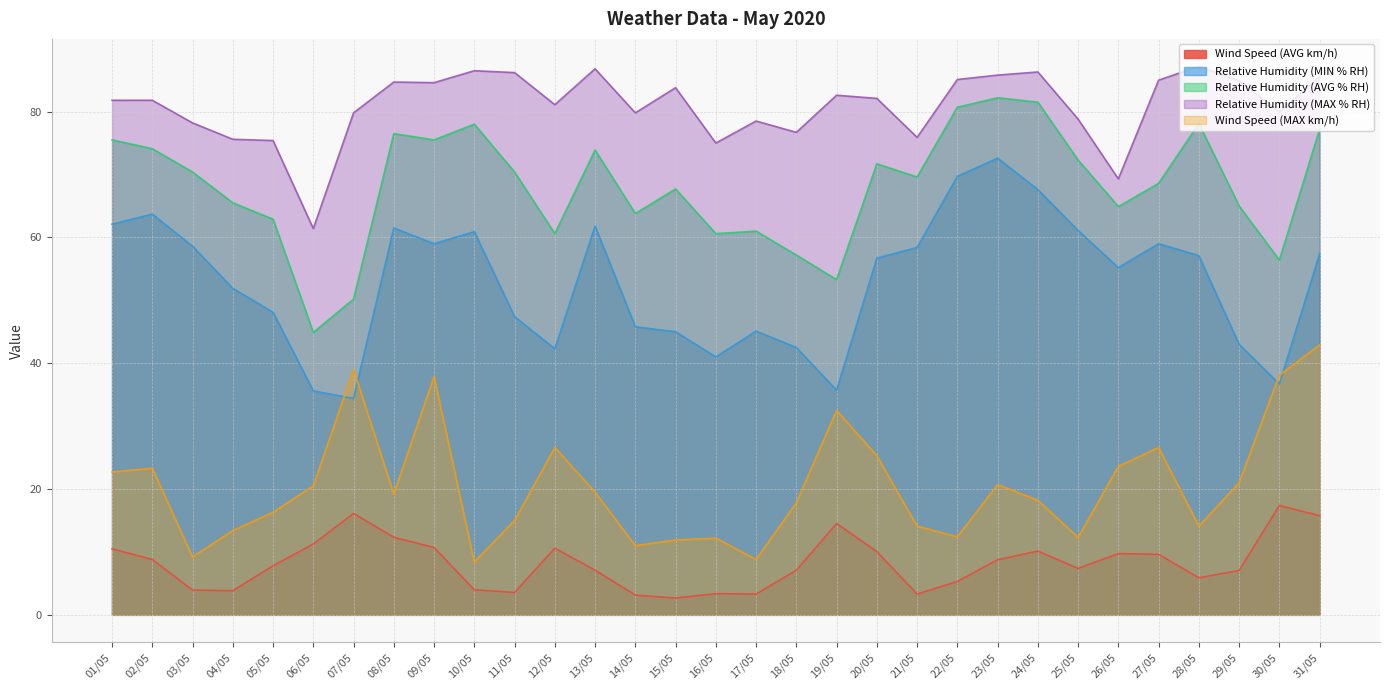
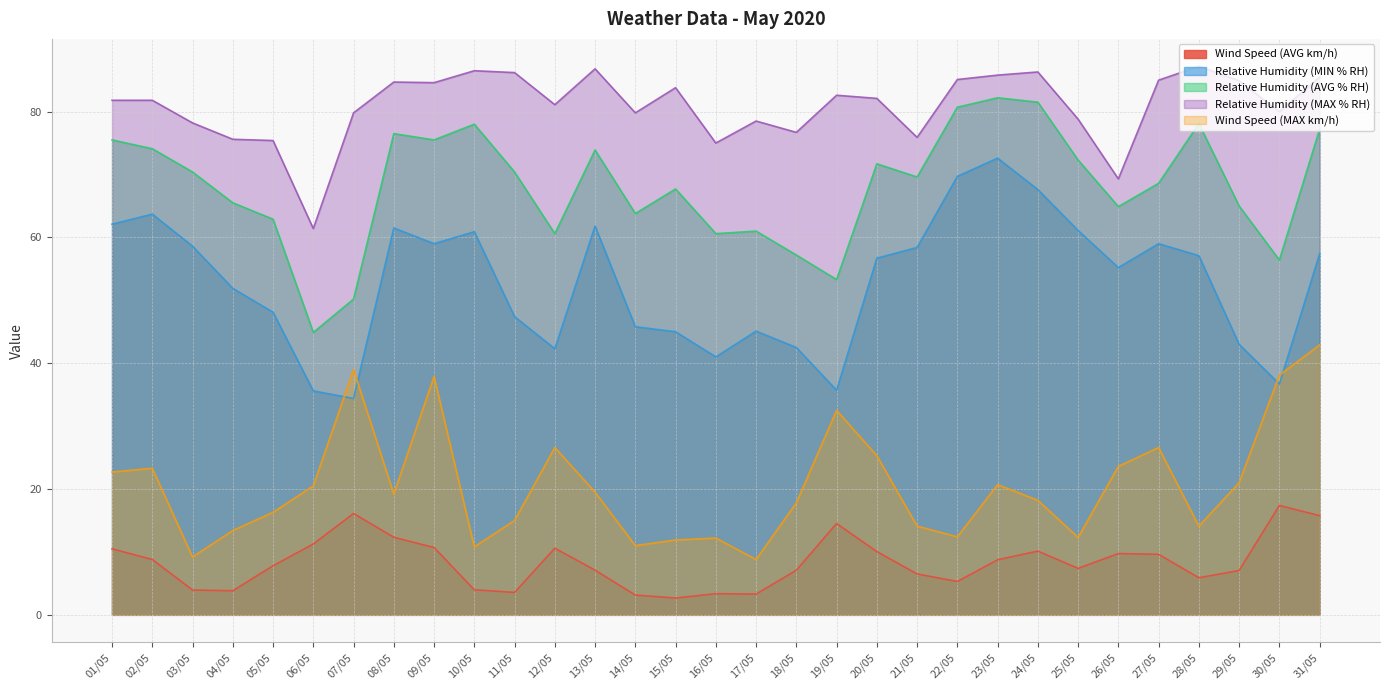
  {
    "Wind Speed (AVG km/h)": {
      "01/05": 10,
      "02/05": 9,
      "03/05": 4,
      "04/05": 4,
      "05/05": 8,
      "06/05": 11,
      "07/05": 16,
      "08/05": 12,
      "09/05": 11,
      "10/05": 4,
      "11/05": 4,
      "12/05": 11,
      "13/05": 7,
      "14/05": 3,
      "15/05": 3,
      "16/05": 3,
      "17/05": 3,
      "18/05": 7,
      "19/05": 15,
      "20/05": 10,
-     "21/05": 3,
+     "21/05": 7,
      "22/05": 5,
      "23/05": 9,
      "24/05": 10,
      "25/05": 7,
      "26/05": 10,
      "27/05": 10,
      "28/05": 6,
      "29/05": 7,
      "30/05": 17,
      "31/05": 16
    },
    "Relative Humidity (MIN % RH)": {
      "01/05": 62,
      "02/05": 64,
      "03/05": 59,
      "04/05": 52,
      "05/05": 48,
      "06/05": 36,
      "07/05": 34,
      "08/05": 62,
      "09/05": 59,
      "10/05": 61,
      "11/05": 47,
      "12/05": 42,
      "13/05": 62,
      "14/05": 46,
      "15/05": 45,
      "16/05": 41,
      "17/05": 45,
      "18/05": 43,
      "19/05": 36,
      "20/05": 57,
      "21/05": 58,
      "22/05": 70,
      "23/05": 73,
      "24/05": 68,
      "25/05": 61,
      "26/05": 55,
      "27/05": 59,
      "28/05": 57,
      "29/05": 43,
      "30/05": 37,
      "31/05": 57
    },
    "Relative Humidity (AVG % RH)": {
      "01/05": 76,
      "02/05": 74,
      "03/05": 70,
      "04/05": 66,
      "05/05": 63,
      "06/05": 45,
      "07/05": 50,
      "08/05": 77,
      "09/05": 76,
      "10/05": 78,
      "11/05": 70,
      "12/05": 61,
      "13/05": 74,
      "14/05": 64,
      "15/05": 68,
      "16/05": 61,
      "17/05": 61,
      "18/05": 57,
      "19/05": 53,
      "20/05": 72,
      "21/05": 70,
      "22/05": 81,
      "23/05": 82,
      "24/05": 82,
      "25/05": 72,
      "26/05": 65,
      "27/05": 69,
      "29/05": 65,
      "30/05": 56
    },
    "Relative Humidity (MAX % RH)": {
      "01/05": 82,
      "02/05": 82,
      "03/05": 78,
      "04/05": 76,
      "05/05": 75,
      "06/05": 61,
      "07/05": 80,
      "08/05": 85,
      "09/05": 85,
      "10/05": 87,
      "11/05": 86,
      "12/05": 81,
      "13/05": 87,
      "14/05": 80,
      "15/05": 84,
      "16/05": 75,
      "17/05": 79,
      "18/05": 77,
      "19/05": 83,
      "20/05": 82,
      "21/05": 76,
      "22/05": 85,
      "23/05": 86,
      "24/05": 86,
      "25/05": 79,
      "26/05": 69,
      "27/05": 85
    },
    "Wind Speed (MAX km/h)": {
      "01/05": 23,
      "02/05": 23,
      "03/05": 9,
      "04/05": 13,
      "05/05": 16,
      "06/05": 21,
      "07/05": 39,
      "08/05": 19,
      "09/05": 38,
-     "10/05": 8,
+     "10/05": 11,
      "11/05": 15,
      "12/05": 27,
      "13/05": 20,
      "14/05": 11,
      "15/05": 12,
      "16/05": 12,
      "17/05": 9,
      "18/05": 18,
      "19/05": 33,
      "20/05": 25,
      "21/05": 14,
      "22/05": 12,
      "23/05": 21,
      "24/05": 18,
      "25/05": 12,
      "26/05": 24,
      "27/05": 27,
      "28/05": 14,
      "29/05": 21,
      "30/05": 38,
      "31/05": 43
    }
  }
